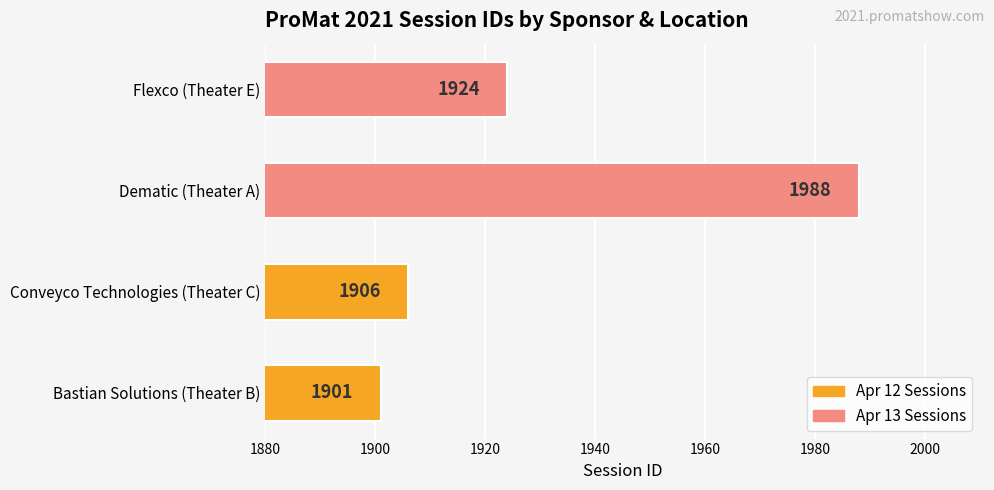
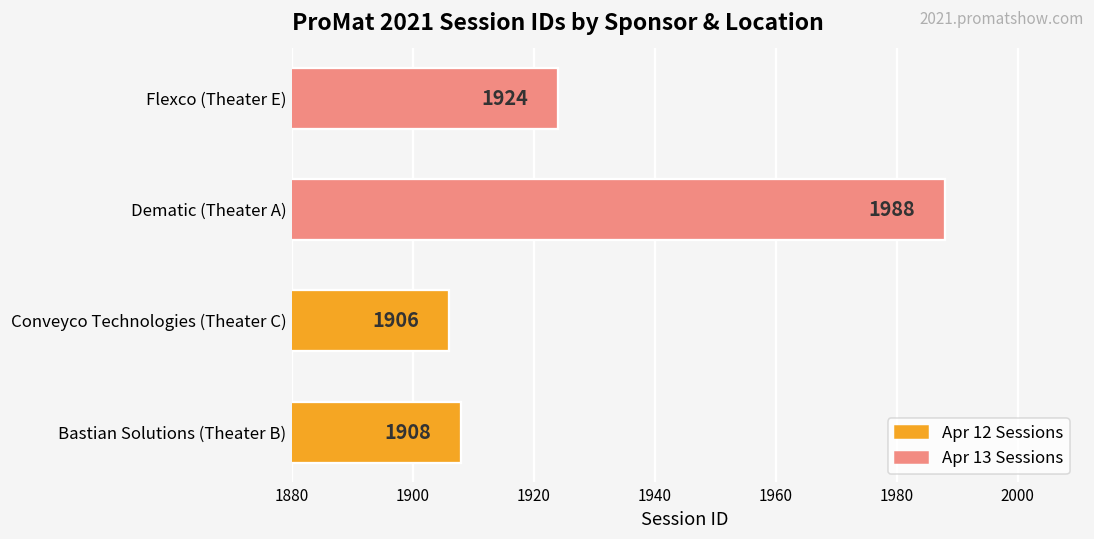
  {
    "Flexco (Theater E)": 1924,
    "Dematic (Theater A)": 1988,
    "Conveyco Technologies (Theater C)": 1906,
-   "Bastian Solutions (Theater B)": 1901
+   "Bastian Solutions (Theater B)": 1908
  }
